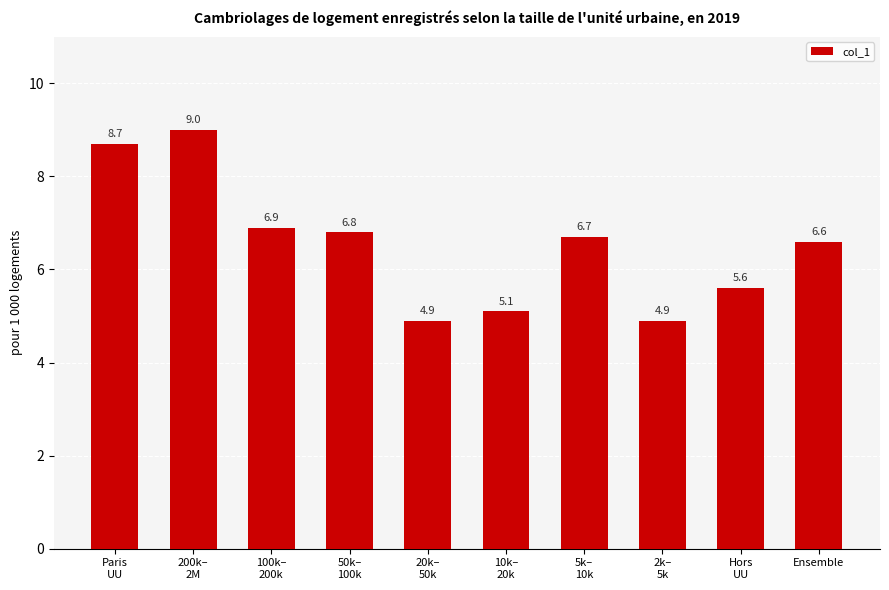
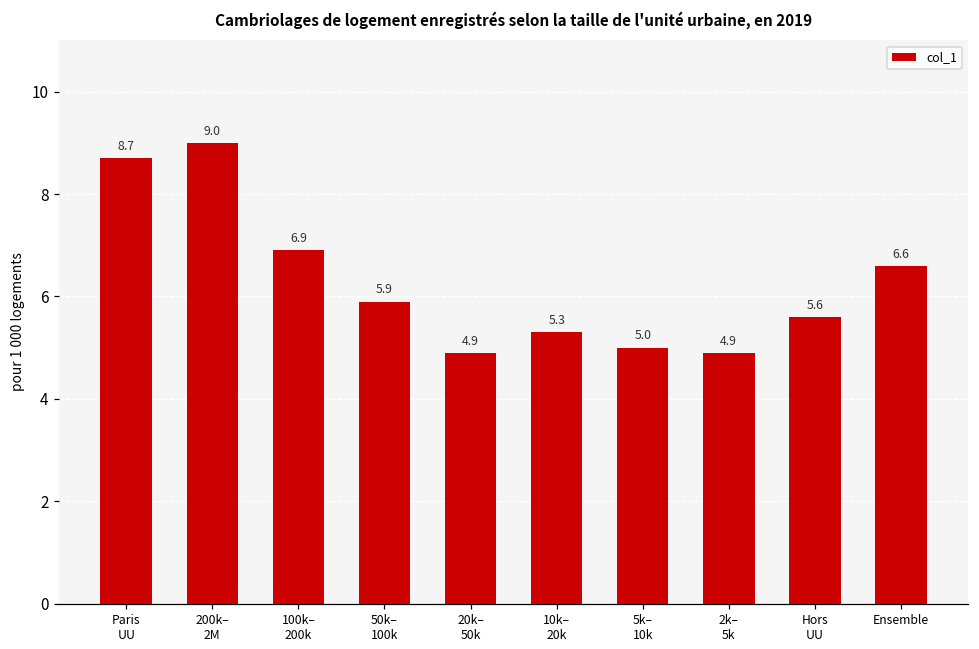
  {
    "Paris UU": 8.7,
    "200k– 2M": 9.0,
    "100k– 200k": 6.9,
-   "50k– 100k": 6.8,
+   "50k– 100k": 5.9,
    "20k– 50k": 4.9,
-   "10k– 20k": 5.1,
-   "5k– 10k": 6.7,
+   "10k– 20k": 5.3,
+   "5k– 10k": 5.0,
    "2k– 5k": 4.9,
    "Hors UU": 5.6,
    "Ensemble": 6.6
  }
